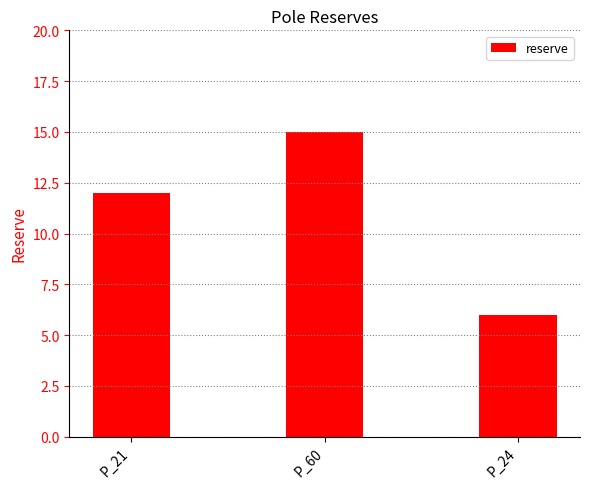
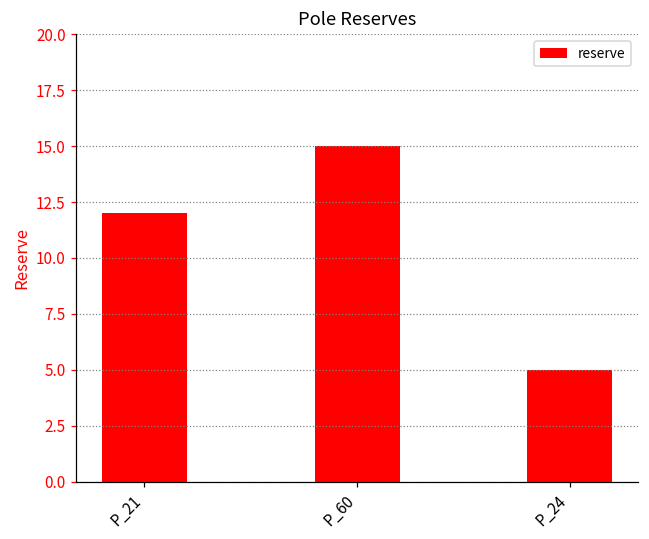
  {
    "P_21": 12,
    "P_60": 15,
-   "P_24": 6
+   "P_24": 5
  }
